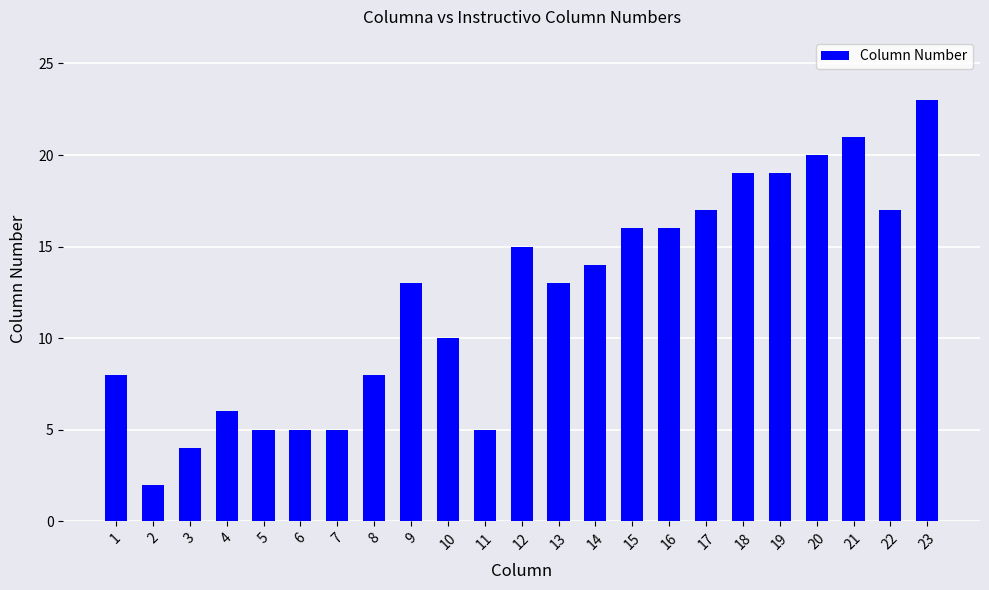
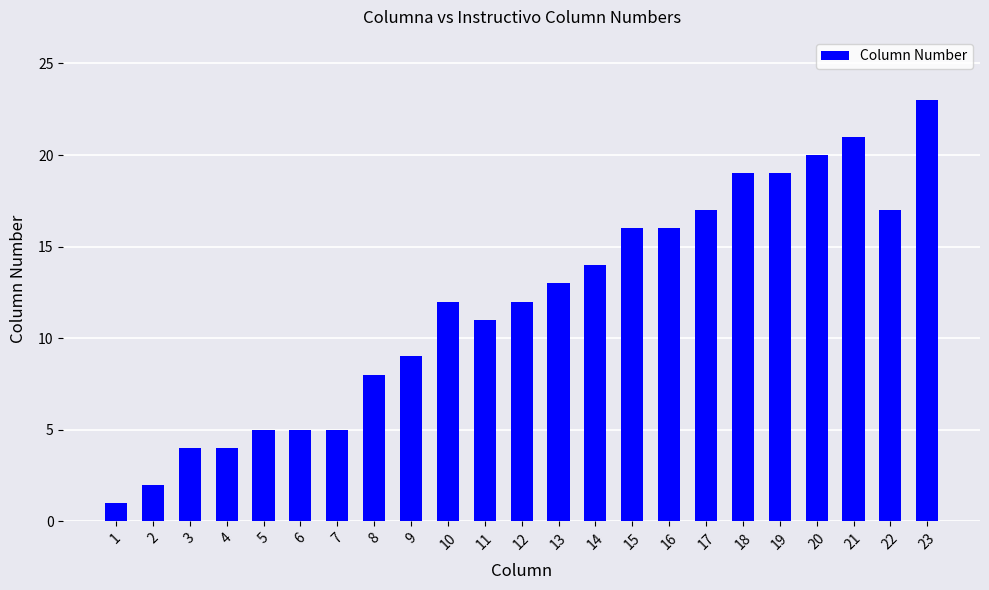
  {
-   "1": 8,
+   "1": 1,
    "2": 2,
    "3": 4,
-   "4": 6,
+   "4": 4,
    "5": 5,
    "6": 5,
    "7": 5,
    "8": 8,
-   "9": 13,
-   "10": 10,
-   "11": 5,
-   "12": 15,
+   "9": 9,
+   "10": 12,
+   "11": 11,
+   "12": 12,
    "13": 13,
    "14": 14,
    "15": 16,
    "16": 16,
    "17": 17,
    "18": 19,
    "19": 19,
    "20": 20,
    "21": 21,
    "22": 17,
    "23": 23
  }
